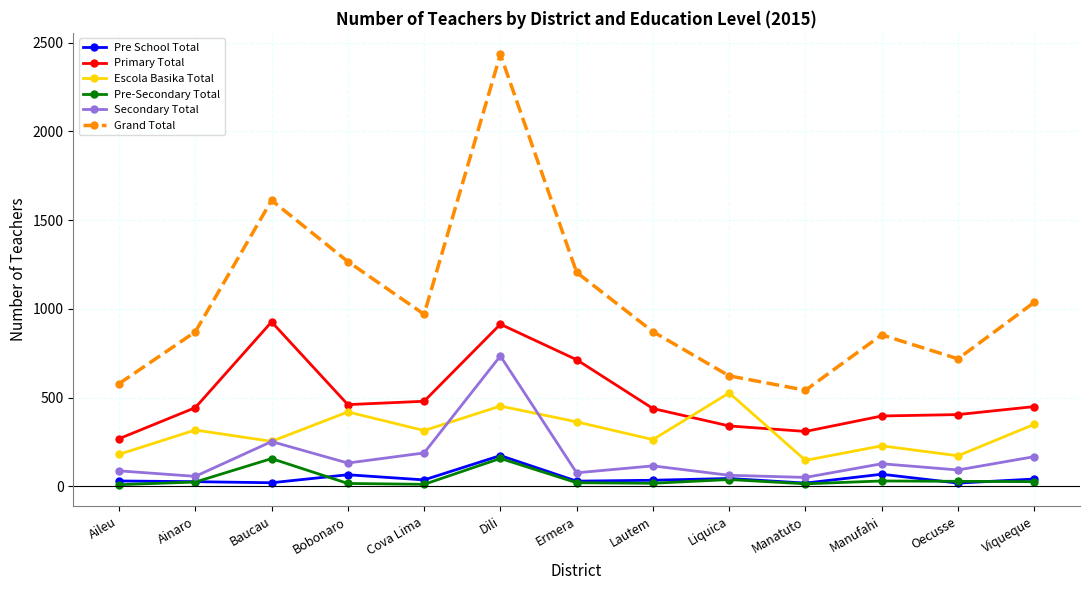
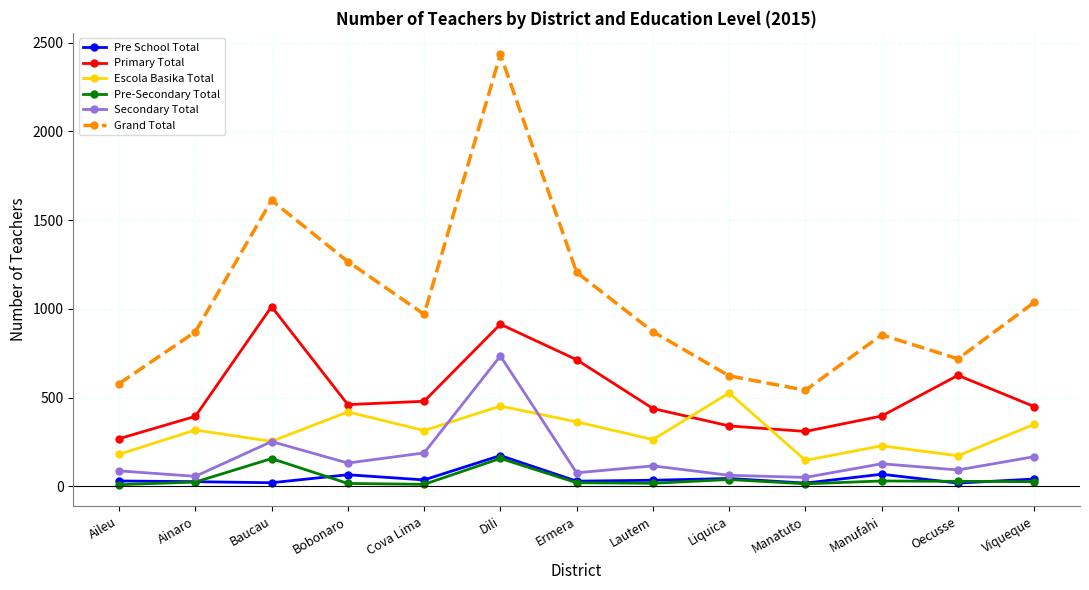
  {
    "Pre School Total": {
      "Aileu": 30,
      "Baucau": 20,
      "Bobonaro": 70,
      "Cova Lima": 40,
      "Dili": 170,
      "Lautem": 40,
      "Manufahi": 70,
      "Viqueque": 40
    },
    "Primary Total": {
      "Aileu": 270,
-     "Ainaro": 440,
-     "Baucau": 930,
+     "Ainaro": 400,
+     "Baucau": 1010,
      "Bobonaro": 460,
      "Cova Lima": 480,
      "Dili": 910,
      "Ermera": 710,
      "Lautem": 440,
      "Liquica": 340,
      "Manatuto": 310,
      "Manufahi": 400,
-     "Oecusse": 410,
+     "Oecusse": 630,
      "Viqueque": 450
    },
    "Escola Basika Total": {
      "Aileu": 180,
      "Ainaro": 320,
      "Bobonaro": 420,
      "Cova Lima": 320,
      "Dili": 450,
      "Ermera": 360,
      "Lautem": 260,
      "Liquica": 530,
      "Manatuto": 150,
      "Manufahi": 230,
      "Oecusse": 170,
      "Viqueque": 350
    },
    "Pre-Secondary Total": {
      "Aileu": 10,
      "Baucau": 160,
      "Bobonaro": 20,
      "Cova Lima": 10,
      "Dili": 160,
      "Lautem": 20,
      "Manufahi": 30,
      "Viqueque": 30
    },
    "Secondary Total": {
      "Aileu": 90,
      "Ainaro": 60,
      "Bobonaro": 130,
      "Cova Lima": 190,
      "Dili": 740,
      "Ermera": 80,
      "Lautem": 120,
      "Liquica": 60,
      "Manatuto": 50,
      "Manufahi": 130,
      "Oecusse": 90,
      "Viqueque": 170
    },
    "Grand Total": {
      "Aileu": 580,
      "Ainaro": 870,
      "Baucau": 1610,
      "Bobonaro": 1270,
      "Cova Lima": 970,
      "Dili": 2430,
      "Ermera": 1210,
      "Lautem": 870,
      "Liquica": 620,
      "Manatuto": 540,
      "Manufahi": 850,
      "Oecusse": 720,
      "Viqueque": 1040
    }
  }
